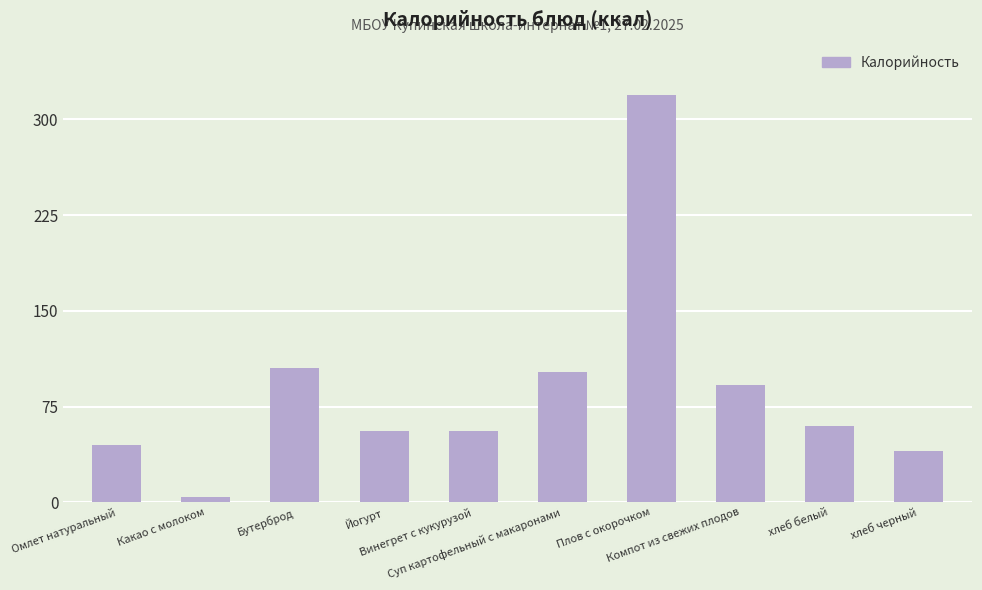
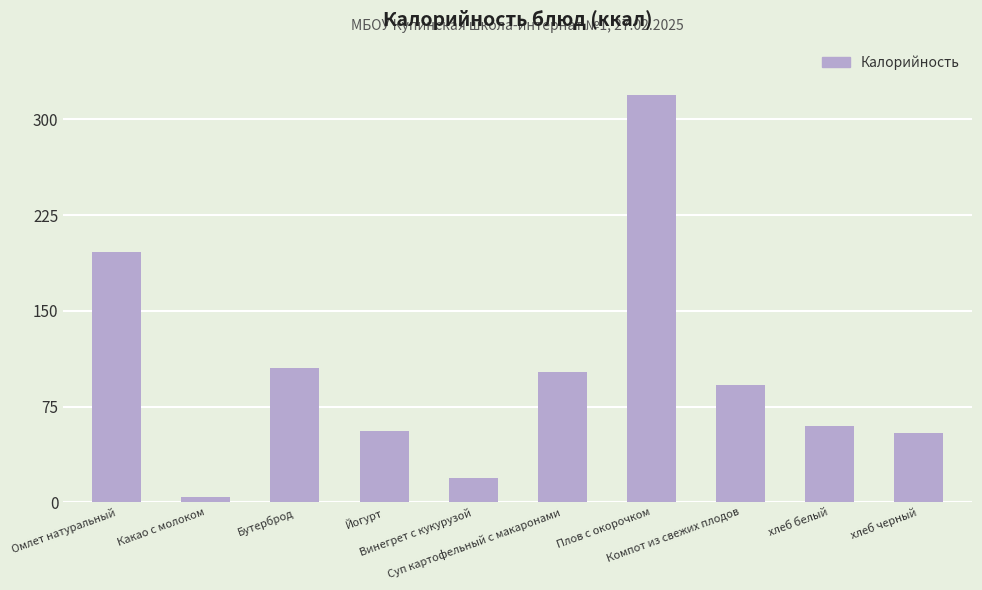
  {
-   "Омлет натуральный": 45,
+   "Омлет натуральный": 196,
    "Какао с молоком": 4,
    "Бутерброд": 105,
    "Йогурт": 56,
-   "Винегрет с кукурузой": 56,
+   "Винегрет с кукурузой": 19,
    "Суп картофельный с макаронами": 102,
    "Плов с окорочком": 319,
    "Компот из свежих плодов": 92,
    "хлеб белый": 60,
-   "хлеб черный": 40
+   "хлеб черный": 54
  }
